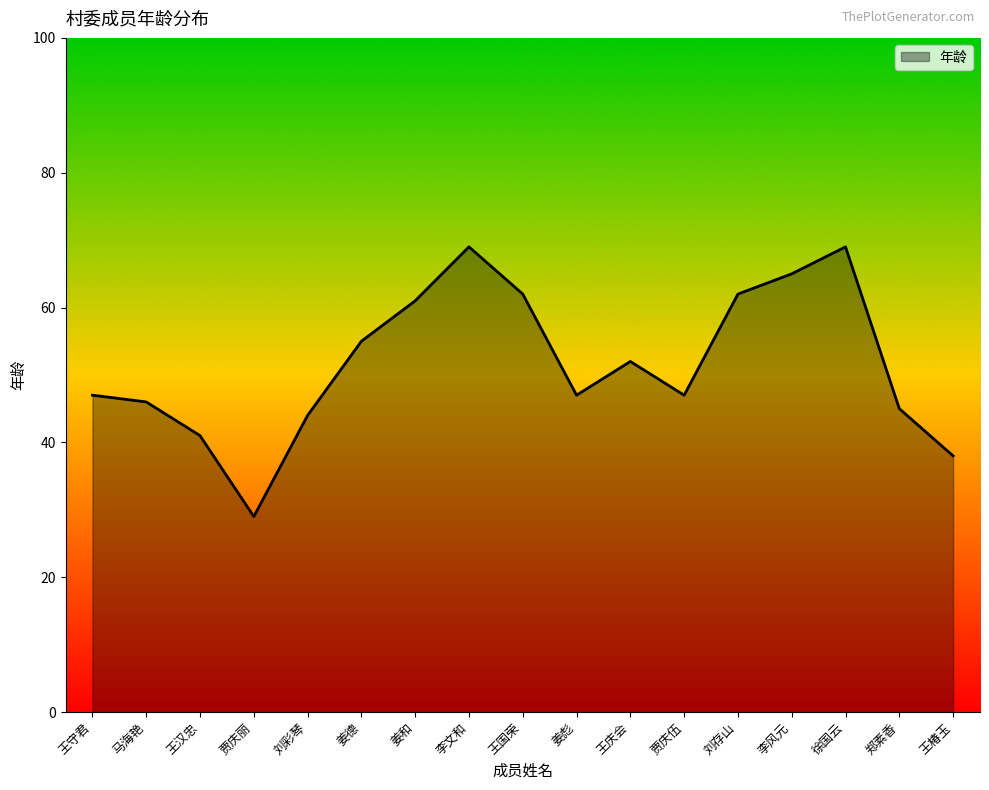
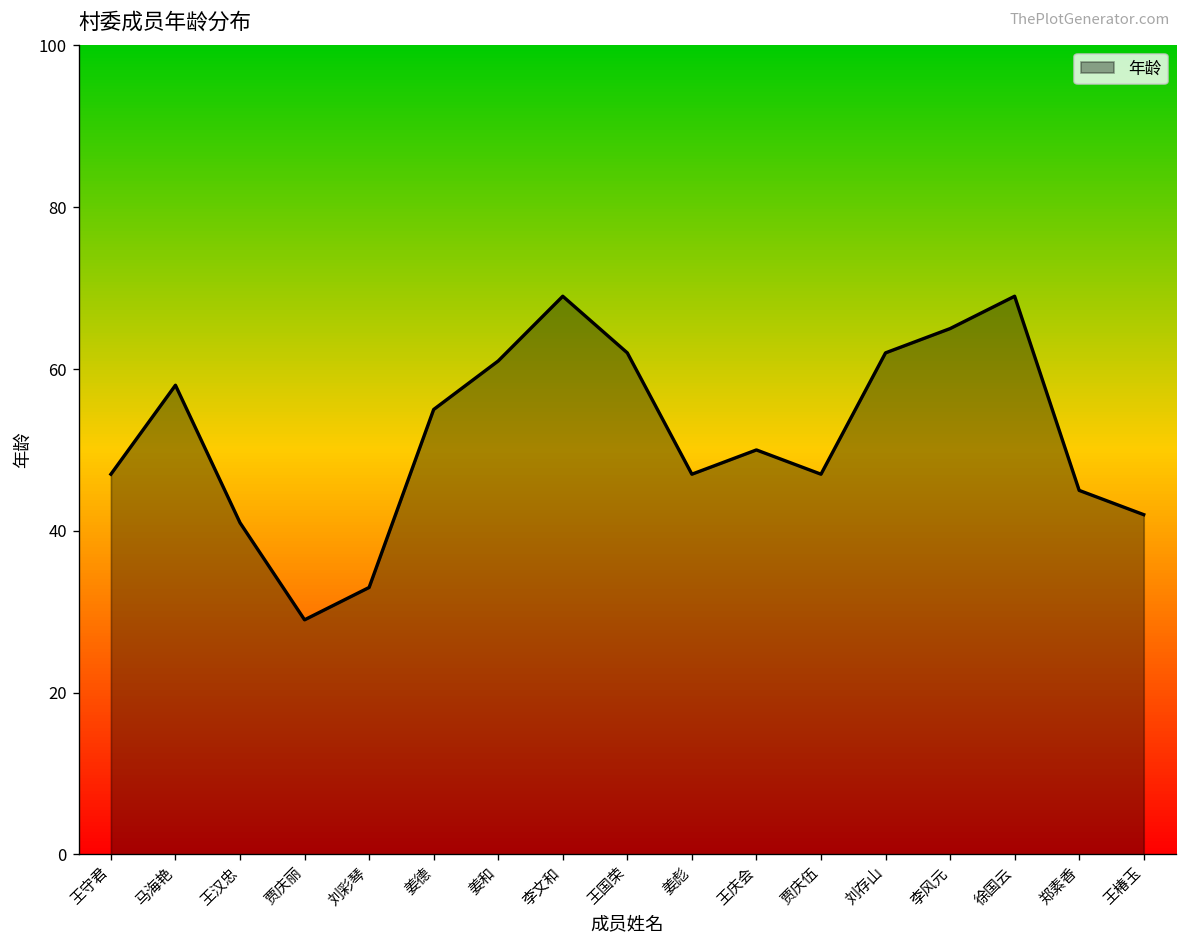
  {
    "王守君": 47,
-   "马海艳": 46,
+   "马海艳": 58,
    "王汉忠": 41,
    "贾庆丽": 29,
-   "刘彩琴": 44,
+   "刘彩琴": 33,
    "姜德": 55,
    "姜和": 61,
    "李文和": 69,
    "王国荣": 62,
    "姜彪": 47,
-   "王庆会": 52,
+   "王庆会": 50,
    "贾庆伍": 47,
    "刘存山": 62,
    "李风元": 65,
    "徐国云": 69,
    "郑素香": 45,
-   "王椿玉": 38
+   "王椿玉": 42
  }
